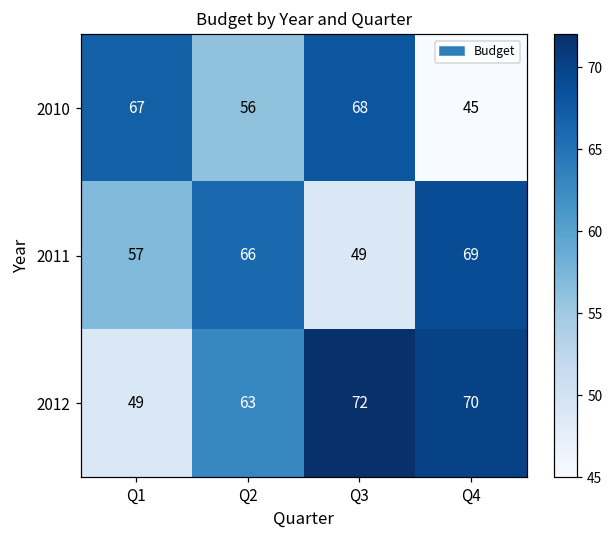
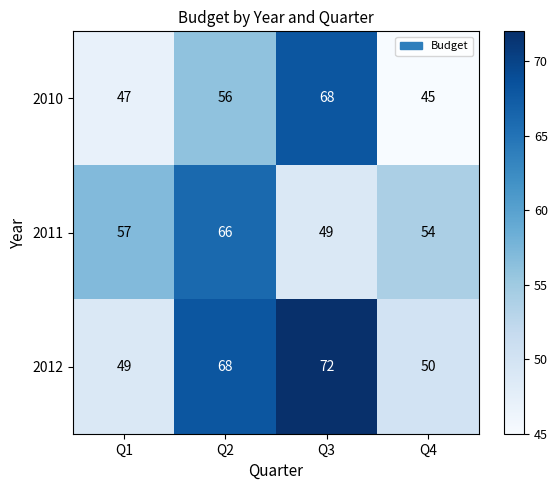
  {
    "2010": {
-     "Q1": 67,
+     "Q1": 47,
      "Q2": 56,
      "Q3": 68,
      "Q4": 45
    },
    "2011": {
      "Q1": 57,
      "Q2": 66,
      "Q3": 49,
-     "Q4": 69
+     "Q4": 54
    },
    "2012": {
      "Q1": 49,
-     "Q2": 63,
+     "Q2": 68,
      "Q3": 72,
-     "Q4": 70
+     "Q4": 50
    }
  }
